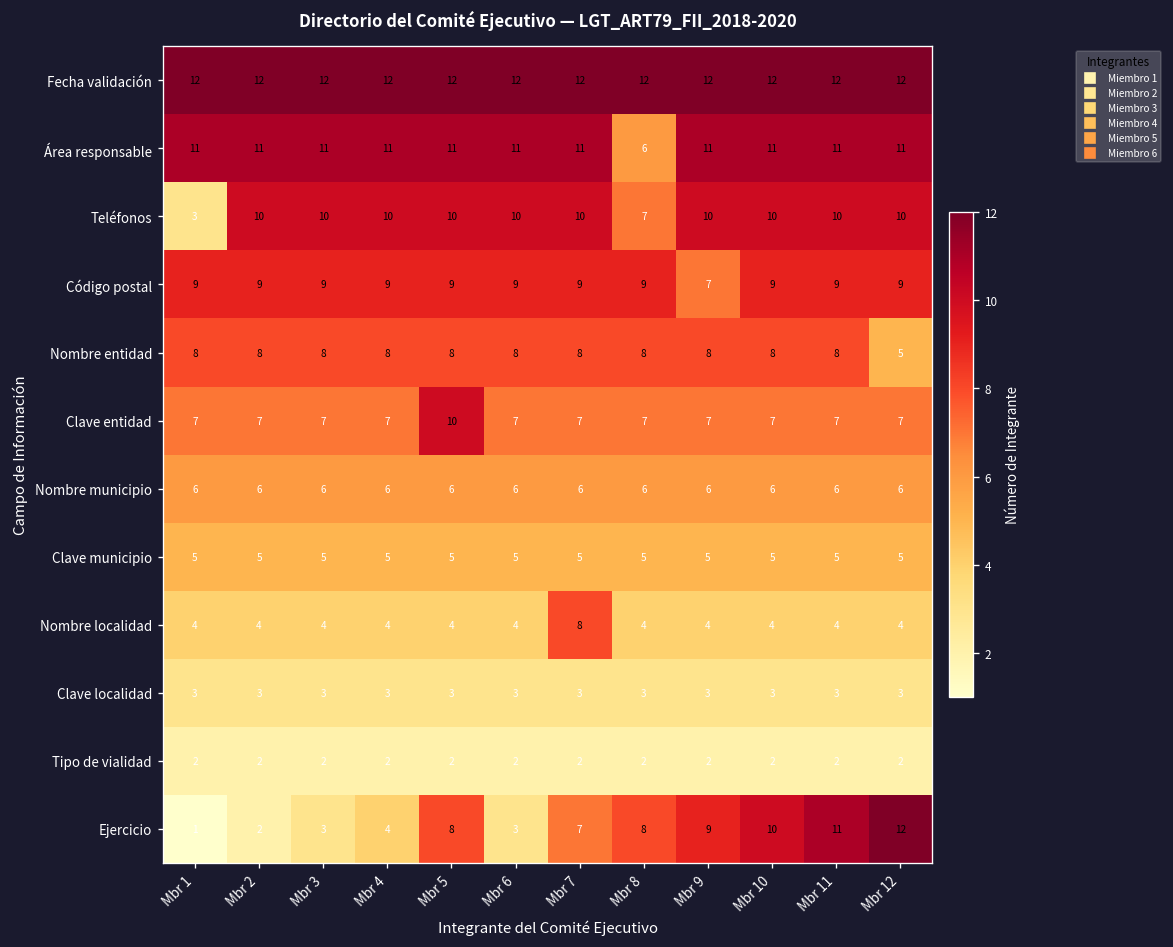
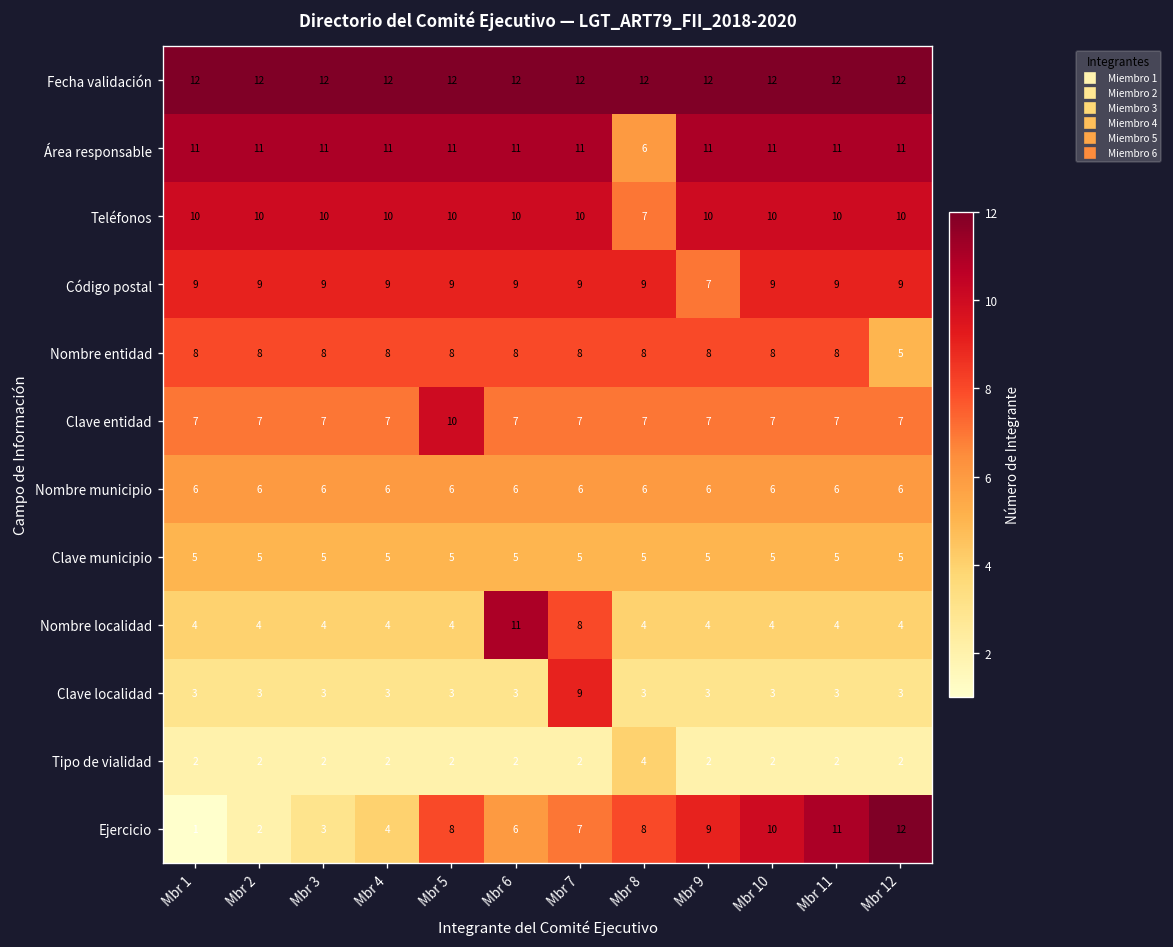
  {
    "Fecha validación": {
      "Mbr 1": 12,
      "Mbr 2": 12,
      "Mbr 3": 12,
      "Mbr 4": 12,
      "Mbr 5": 12,
      "Mbr 6": 12,
      "Mbr 7": 12,
      "Mbr 8": 12,
      "Mbr 9": 12,
      "Mbr 10": 12,
      "Mbr 11": 12,
      "Mbr 12": 12
    },
    "Área responsable": {
      "Mbr 1": 11,
      "Mbr 2": 11,
      "Mbr 3": 11,
      "Mbr 4": 11,
      "Mbr 5": 11,
      "Mbr 6": 11,
      "Mbr 7": 11,
      "Mbr 8": 6,
      "Mbr 9": 11,
      "Mbr 10": 11,
      "Mbr 11": 11,
      "Mbr 12": 11
    },
    "Teléfonos": {
-     "Mbr 1": 3,
+     "Mbr 1": 10,
      "Mbr 2": 10,
      "Mbr 3": 10,
      "Mbr 4": 10,
      "Mbr 5": 10,
      "Mbr 6": 10,
      "Mbr 7": 10,
      "Mbr 8": 7,
      "Mbr 9": 10,
      "Mbr 10": 10,
      "Mbr 11": 10,
      "Mbr 12": 10
    },
    "Código postal": {
      "Mbr 1": 9,
      "Mbr 2": 9,
      "Mbr 3": 9,
      "Mbr 4": 9,
      "Mbr 5": 9,
      "Mbr 6": 9,
      "Mbr 7": 9,
      "Mbr 8": 9,
      "Mbr 9": 7,
      "Mbr 10": 9,
      "Mbr 11": 9,
      "Mbr 12": 9
    },
    "Nombre entidad": {
      "Mbr 1": 8,
      "Mbr 2": 8,
      "Mbr 3": 8,
      "Mbr 4": 8,
      "Mbr 5": 8,
      "Mbr 6": 8,
      "Mbr 7": 8,
      "Mbr 8": 8,
      "Mbr 9": 8,
      "Mbr 10": 8,
      "Mbr 11": 8,
      "Mbr 12": 5
    },
    "Clave entidad": {
      "Mbr 1": 7,
      "Mbr 2": 7,
      "Mbr 3": 7,
      "Mbr 4": 7,
      "Mbr 5": 10,
      "Mbr 6": 7,
      "Mbr 7": 7,
      "Mbr 8": 7,
      "Mbr 9": 7,
      "Mbr 10": 7,
      "Mbr 11": 7,
      "Mbr 12": 7
    },
    "Nombre municipio": {
      "Mbr 1": 6,
      "Mbr 2": 6,
      "Mbr 3": 6,
      "Mbr 4": 6,
      "Mbr 5": 6,
      "Mbr 6": 6,
      "Mbr 7": 6,
      "Mbr 8": 6,
      "Mbr 9": 6,
      "Mbr 10": 6,
      "Mbr 11": 6,
      "Mbr 12": 6
    },
    "Clave municipio": {
      "Mbr 1": 5,
      "Mbr 2": 5,
      "Mbr 3": 5,
      "Mbr 4": 5,
      "Mbr 5": 5,
      "Mbr 6": 5,
      "Mbr 7": 5,
      "Mbr 8": 5,
      "Mbr 9": 5,
      "Mbr 10": 5,
      "Mbr 11": 5,
      "Mbr 12": 5
    },
    "Nombre localidad": {
      "Mbr 1": 4,
      "Mbr 2": 4,
      "Mbr 3": 4,
      "Mbr 4": 4,
      "Mbr 5": 4,
-     "Mbr 6": 4,
+     "Mbr 6": 11,
      "Mbr 7": 8,
      "Mbr 8": 4,
      "Mbr 9": 4,
      "Mbr 10": 4,
      "Mbr 11": 4,
      "Mbr 12": 4
    },
    "Clave localidad": {
      "Mbr 1": 3,
      "Mbr 2": 3,
      "Mbr 3": 3,
      "Mbr 4": 3,
      "Mbr 5": 3,
      "Mbr 6": 3,
-     "Mbr 7": 3,
+     "Mbr 7": 9,
      "Mbr 8": 3,
      "Mbr 9": 3,
      "Mbr 10": 3,
      "Mbr 11": 3,
      "Mbr 12": 3
    },
    "Tipo de vialidad": {
      "Mbr 1": 2,
      "Mbr 2": 2,
      "Mbr 3": 2,
      "Mbr 4": 2,
      "Mbr 5": 2,
      "Mbr 6": 2,
      "Mbr 7": 2,
-     "Mbr 8": 2,
+     "Mbr 8": 4,
      "Mbr 9": 2,
      "Mbr 10": 2,
      "Mbr 11": 2,
      "Mbr 12": 2
    },
    "Ejercicio": {
      "Mbr 1": 1,
      "Mbr 2": 2,
      "Mbr 3": 3,
      "Mbr 4": 4,
      "Mbr 5": 8,
-     "Mbr 6": 3,
+     "Mbr 6": 6,
      "Mbr 7": 7,
      "Mbr 8": 8,
      "Mbr 9": 9,
      "Mbr 10": 10,
      "Mbr 11": 11,
      "Mbr 12": 12
    }
  }
